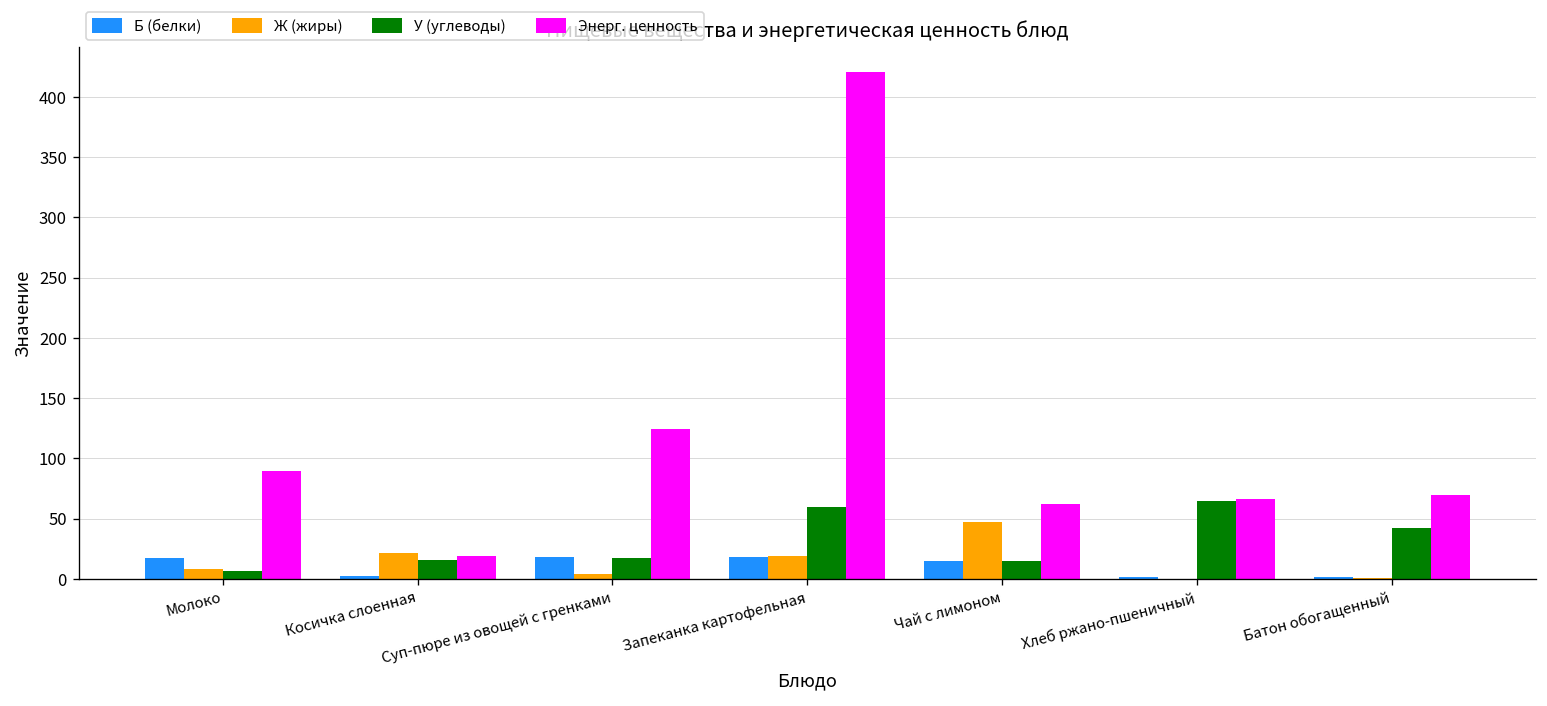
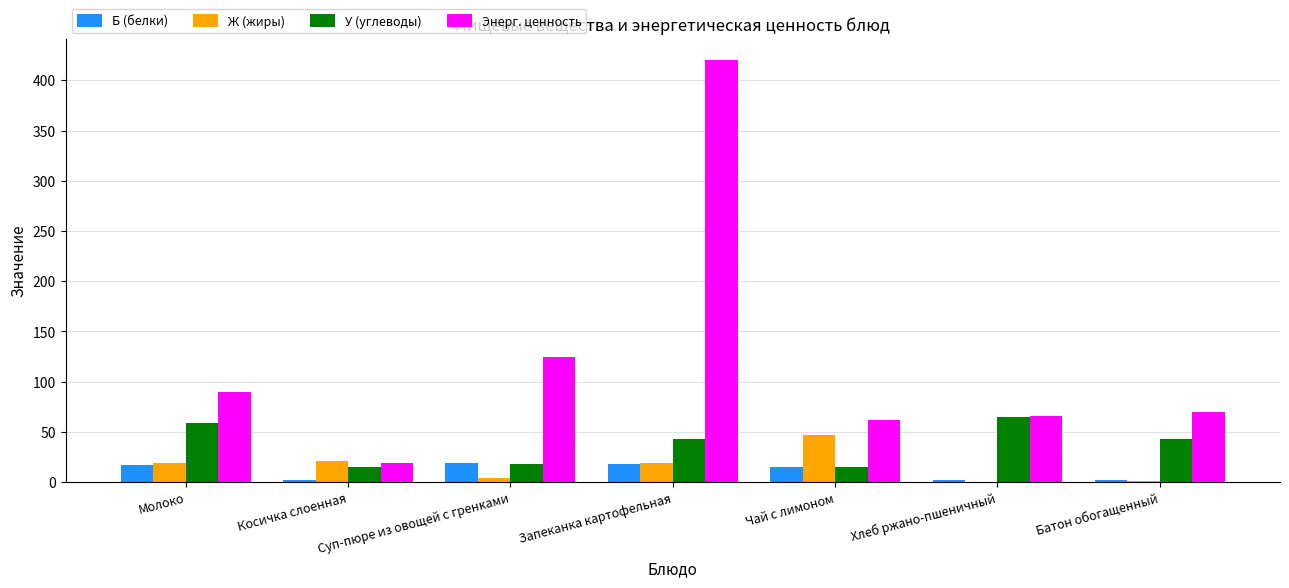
  {
    "Б (белки)": {
      "Молоко": 17,
      "Суп-пюре из овощей с гренками": 19,
      "Запеканка картофельная": 18,
      "Чай с лимоном": 15
    },
    "Ж (жиры)": {
-     "Молоко": 8,
+     "Молоко": 19,
      "Косичка слоенная": 22,
      "Суп-пюре из овощей с гренками": 4,
      "Запеканка картофельная": 19,
      "Чай с лимоном": 47
    },
    "У (углеводы)": {
-     "Молоко": 7,
+     "Молоко": 59,
      "Косичка слоенная": 15,
      "Суп-пюре из овощей с гренками": 18,
-     "Запеканка картофельная": 60,
+     "Запеканка картофельная": 43,
      "Чай с лимоном": 15,
      "Хлеб ржано-пшеничный": 65,
      "Батон обогащенный": 43
    },
    "Энерг. ценность": {
      "Молоко": 90,
      "Косичка слоенная": 19,
      "Суп-пюре из овощей с гренками": 124,
      "Запеканка картофельная": 420,
      "Чай с лимоном": 62,
      "Хлеб ржано-пшеничный": 66,
      "Батон обогащенный": 70
    }
  }
